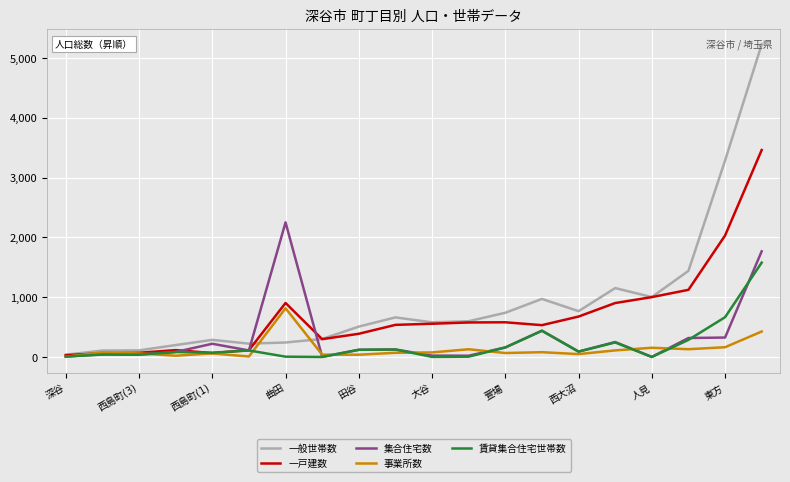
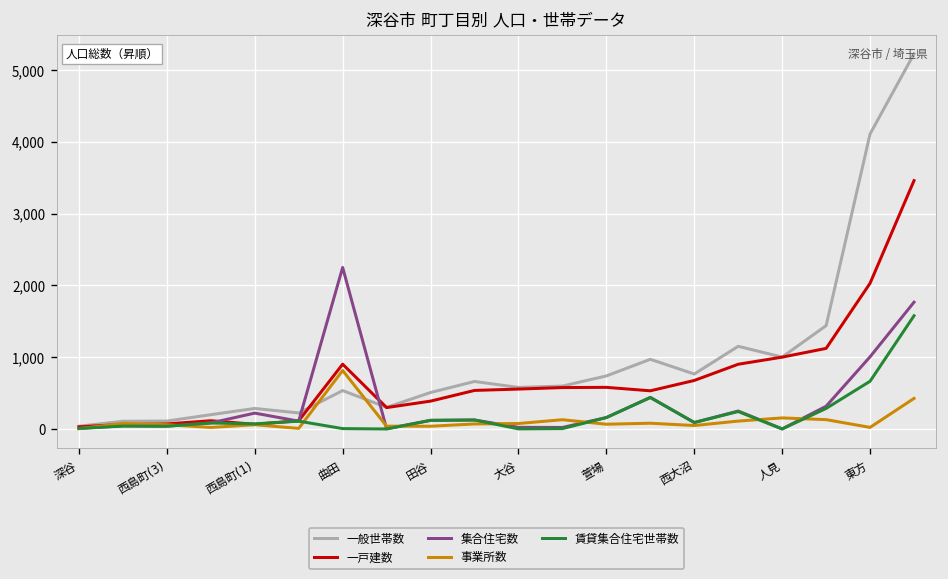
  {
    "一般世帯数": {
-     "曲田": "200",
-     "東方": "3,300"
+     "曲田": "500",
+     "東方": "4,100"
    },
    "一戸建数": {
      "曲田": "900",
      "東方": "2,000"
    },
    "集合住宅数": {
      "曲田": "2,300",
-     "東方": "300"
+     "東方": "1,000"
    },
    "事業所数": {
      "曲田": "800",
-     "東方": "200"
+     "東方": "0"
    },
    "賃貸集合住宅世帯数": {
      "曲田": "0",
      "東方": "700"
    }
  }
